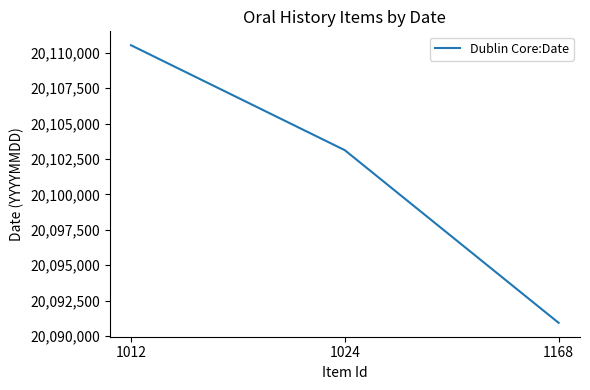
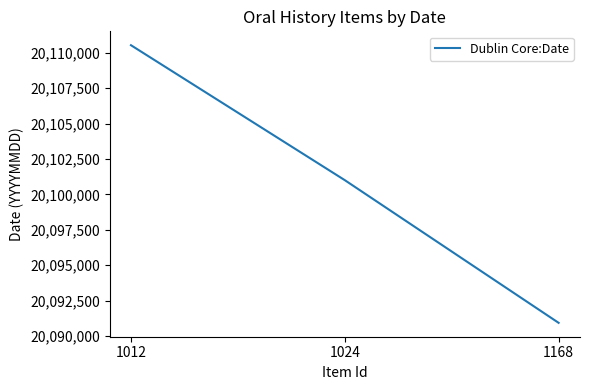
  {
    "1012": "20,110,500",
-   "1024": "20,103,100",
+   "1024": "20,101,000",
    "1168": "20,090,900"
  }
